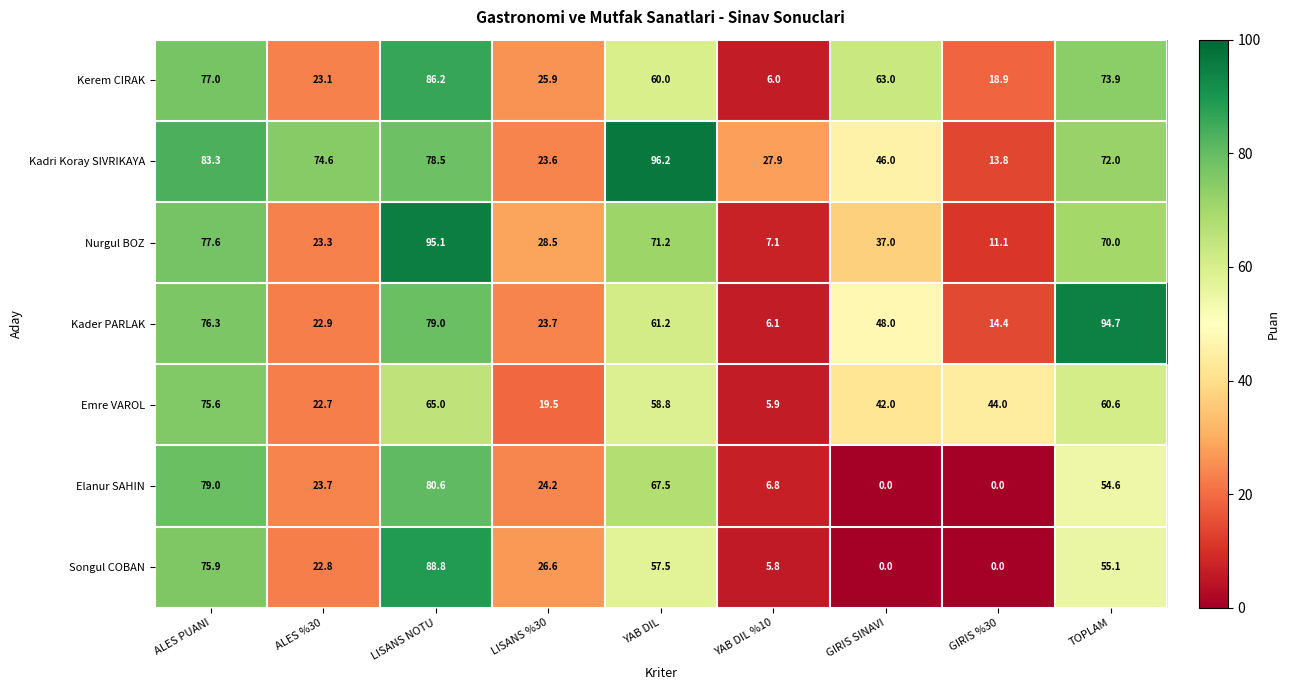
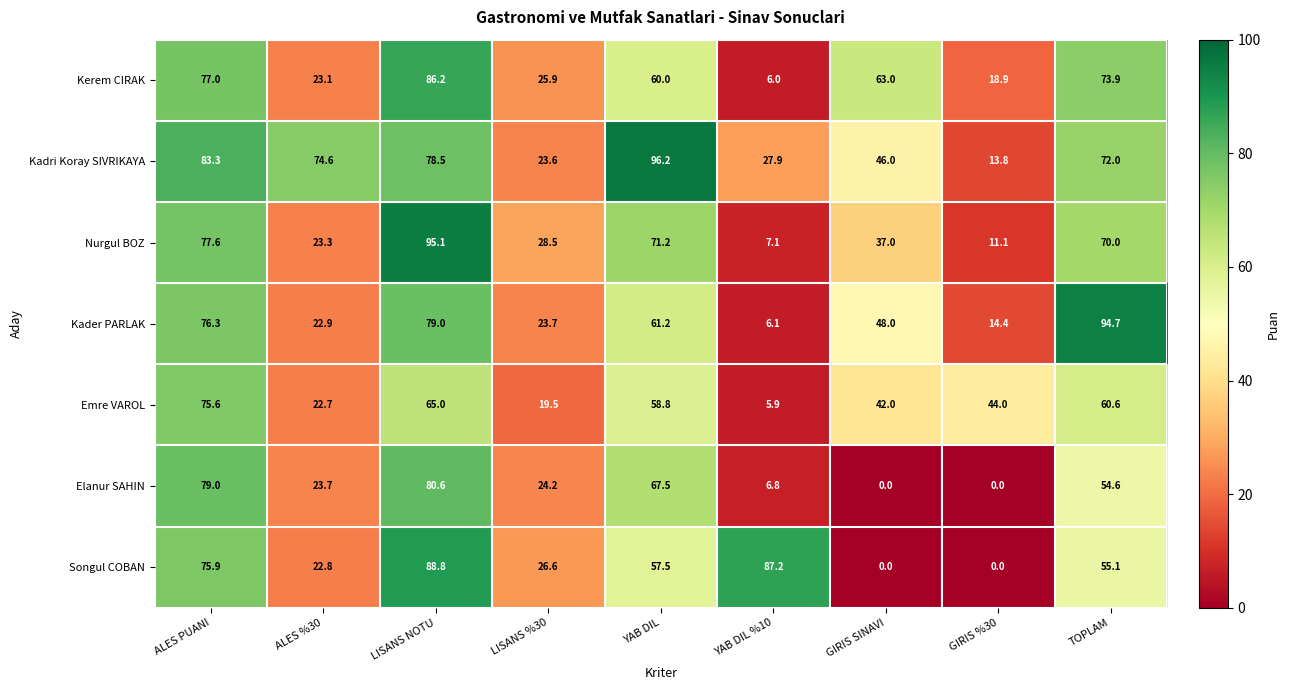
  {
    "Kerem CIRAK": {
      "ALES PUANI": 77.0,
      "ALES %30": 23.1,
      "LISANS NOTU": 86.2,
      "LISANS %30": 25.9,
      "YAB DIL": 60.0,
      "YAB DIL %10": 6.0,
      "GIRIS SINAVI": 63.0,
      "GIRIS %30": 18.9,
      "TOPLAM": 73.9
    },
    "Kadri Koray SIVRIKAYA": {
      "ALES PUANI": 83.3,
      "ALES %30": 74.6,
      "LISANS NOTU": 78.5,
      "LISANS %30": 23.6,
      "YAB DIL": 96.2,
      "YAB DIL %10": 27.9,
      "GIRIS SINAVI": 46.0,
      "GIRIS %30": 13.8,
      "TOPLAM": 72.0
    },
    "Nurgul BOZ": {
      "ALES PUANI": 77.6,
      "ALES %30": 23.3,
      "LISANS NOTU": 95.1,
      "LISANS %30": 28.5,
      "YAB DIL": 71.2,
      "YAB DIL %10": 7.1,
      "GIRIS SINAVI": 37.0,
      "GIRIS %30": 11.1,
      "TOPLAM": 70.0
    },
    "Kader PARLAK": {
      "ALES PUANI": 76.3,
      "ALES %30": 22.9,
      "LISANS NOTU": 79.0,
      "LISANS %30": 23.7,
      "YAB DIL": 61.2,
      "YAB DIL %10": 6.1,
      "GIRIS SINAVI": 48.0,
      "GIRIS %30": 14.4,
      "TOPLAM": 94.7
    },
    "Emre VAROL": {
      "ALES PUANI": 75.6,
      "ALES %30": 22.7,
      "LISANS NOTU": 65.0,
      "LISANS %30": 19.5,
      "YAB DIL": 58.8,
      "YAB DIL %10": 5.9,
      "GIRIS SINAVI": 42.0,
      "GIRIS %30": 44.0,
      "TOPLAM": 60.6
    },
    "Elanur SAHIN": {
      "ALES PUANI": 79.0,
      "ALES %30": 23.7,
      "LISANS NOTU": 80.6,
      "LISANS %30": 24.2,
      "YAB DIL": 67.5,
      "YAB DIL %10": 6.8,
      "GIRIS SINAVI": 0.0,
      "GIRIS %30": 0.0,
      "TOPLAM": 54.6
    },
    "Songul COBAN": {
      "ALES PUANI": 75.9,
      "ALES %30": 22.8,
      "LISANS NOTU": 88.8,
      "LISANS %30": 26.6,
      "YAB DIL": 57.5,
-     "YAB DIL %10": 5.8,
+     "YAB DIL %10": 87.2,
      "GIRIS SINAVI": 0.0,
      "GIRIS %30": 0.0,
      "TOPLAM": 55.1
    }
  }
